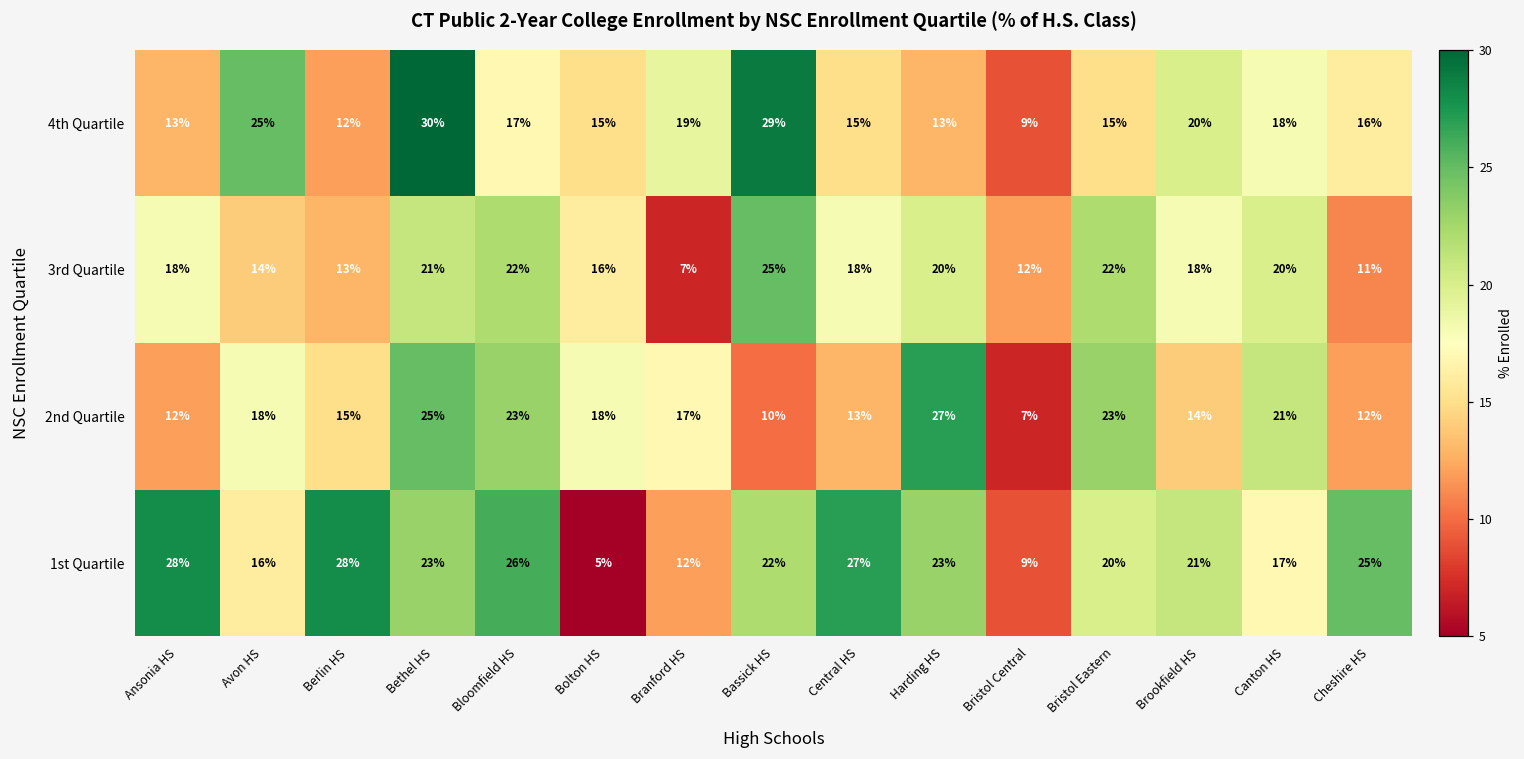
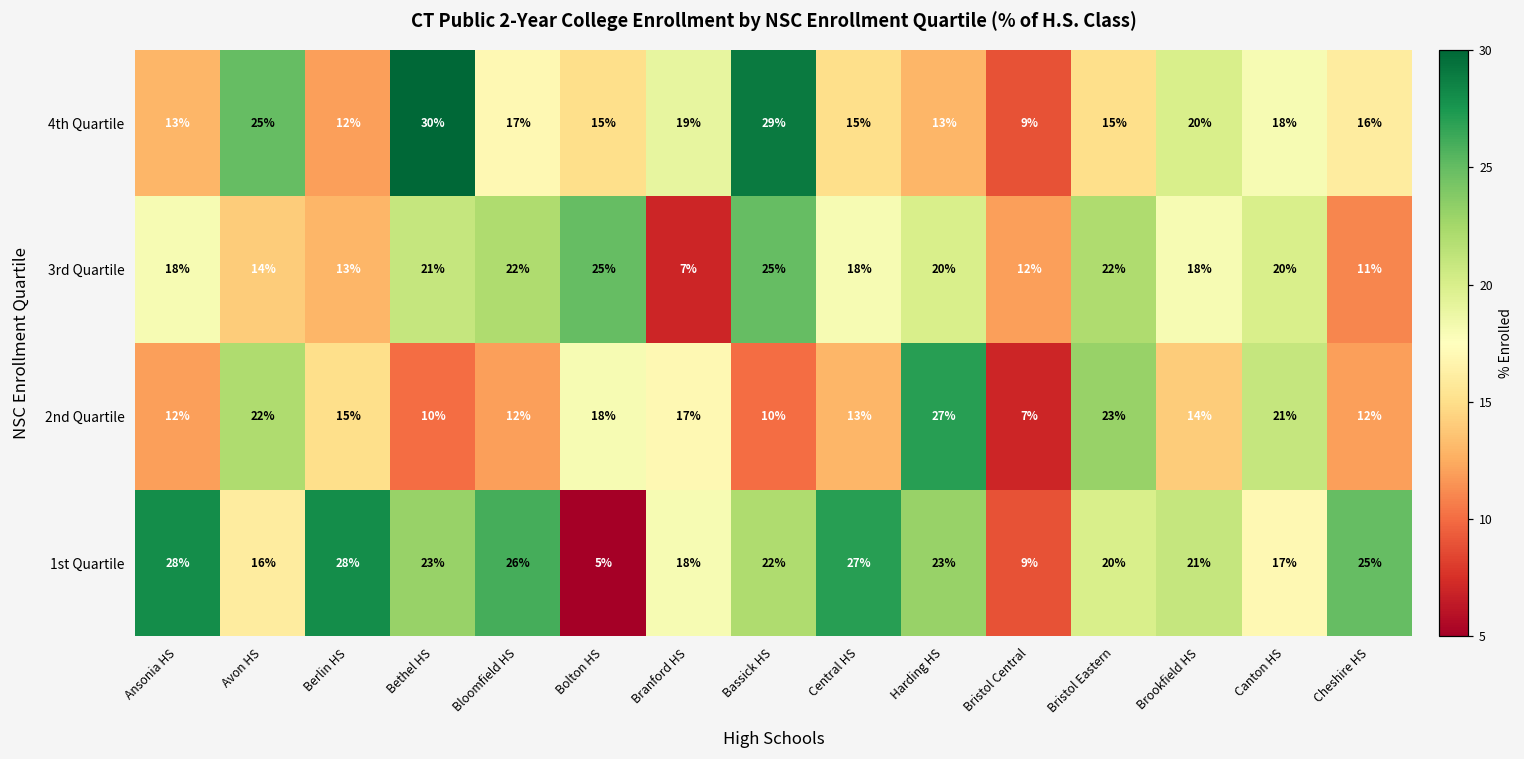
  {
    "4th Quartile": {
      "Ansonia HS": "13%",
      "Avon HS": "25%",
      "Berlin HS": "12%",
      "Bethel HS": "30%",
      "Bloomfield HS": "17%",
      "Bolton HS": "15%",
      "Branford HS": "19%",
      "Bassick HS": "29%",
      "Central HS": "15%",
      "Harding HS": "13%",
      "Bristol Central": "9%",
      "Bristol Eastern": "15%",
      "Brookfield HS": "20%",
      "Canton HS": "18%",
      "Cheshire HS": "16%"
    },
    "3rd Quartile": {
      "Ansonia HS": "18%",
      "Avon HS": "14%",
      "Berlin HS": "13%",
      "Bethel HS": "21%",
      "Bloomfield HS": "22%",
-     "Bolton HS": "16%",
+     "Bolton HS": "25%",
      "Branford HS": "7%",
      "Bassick HS": "25%",
      "Central HS": "18%",
      "Harding HS": "20%",
      "Bristol Central": "12%",
      "Bristol Eastern": "22%",
      "Brookfield HS": "18%",
      "Canton HS": "20%",
      "Cheshire HS": "11%"
    },
    "2nd Quartile": {
      "Ansonia HS": "12%",
-     "Avon HS": "18%",
+     "Avon HS": "22%",
      "Berlin HS": "15%",
-     "Bethel HS": "25%",
-     "Bloomfield HS": "23%",
+     "Bethel HS": "10%",
+     "Bloomfield HS": "12%",
      "Bolton HS": "18%",
      "Branford HS": "17%",
      "Bassick HS": "10%",
      "Central HS": "13%",
      "Harding HS": "27%",
      "Bristol Central": "7%",
      "Bristol Eastern": "23%",
      "Brookfield HS": "14%",
      "Canton HS": "21%",
      "Cheshire HS": "12%"
    },
    "1st Quartile": {
      "Ansonia HS": "28%",
      "Avon HS": "16%",
      "Berlin HS": "28%",
      "Bethel HS": "23%",
      "Bloomfield HS": "26%",
      "Bolton HS": "5%",
-     "Branford HS": "12%",
+     "Branford HS": "18%",
      "Bassick HS": "22%",
      "Central HS": "27%",
      "Harding HS": "23%",
      "Bristol Central": "9%",
      "Bristol Eastern": "20%",
      "Brookfield HS": "21%",
      "Canton HS": "17%",
      "Cheshire HS": "25%"
    }
  }
